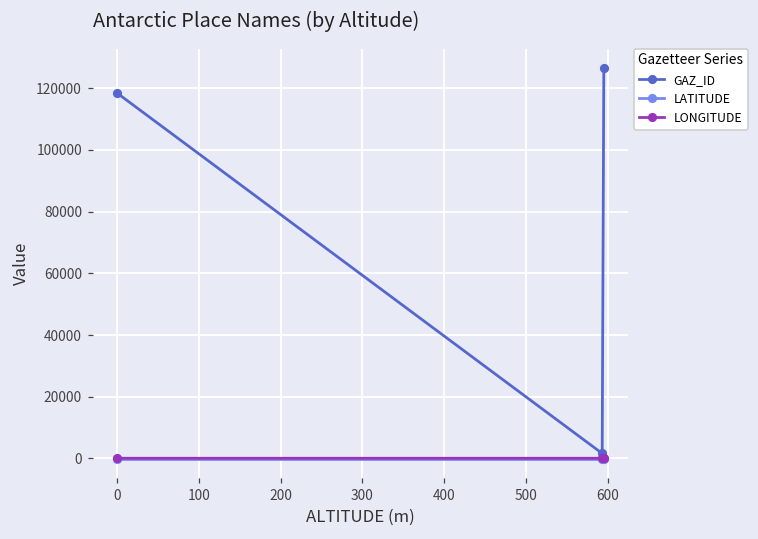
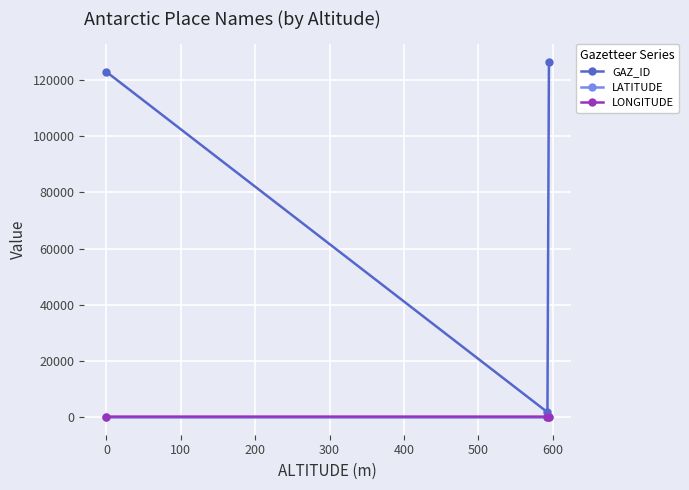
  {
    "GAZ_ID": {
-     "0": 118000
+     "0": 123000
    },
    "LONGITUDE": {
      "0": 0
    }
  }
